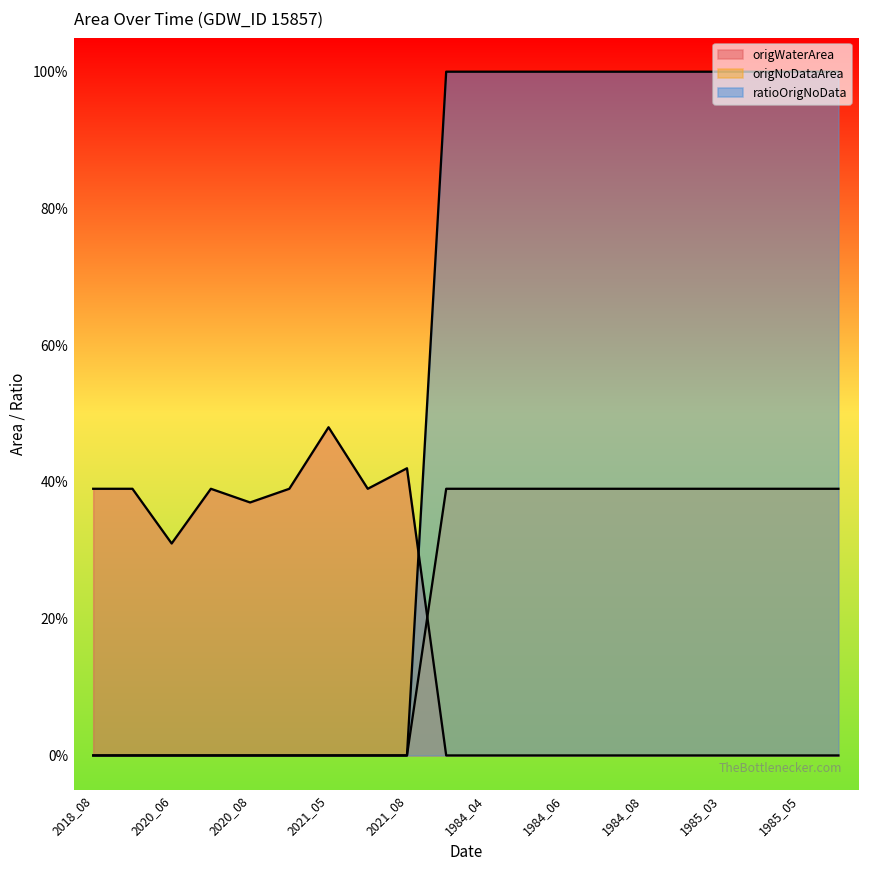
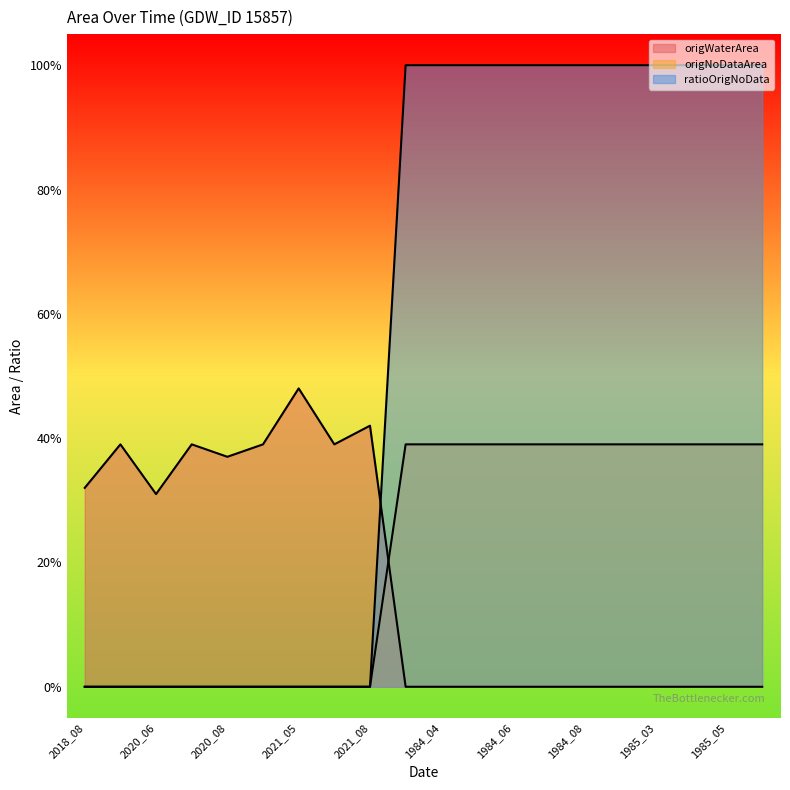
  {
    "origWaterArea": {
-     "2018_08": "39%",
+     "2018_08": "32%",
      "2020_06": "31%",
      "2020_08": "37%",
      "2021_05": "48%",
      "2021_08": "42%",
      "1984_04": "0%",
      "1984_06": "0%",
      "1984_08": "0%",
      "1985_03": "0%",
      "1985_05": "0%"
    },
    "origNoDataArea": {
      "1984_04": "39%",
      "1984_06": "39%",
      "1984_08": "39%",
      "1985_03": "39%",
      "1985_05": "39%"
    },
    "ratioOrigNoData": {
      "1984_04": "100%",
      "1984_06": "100%",
      "1984_08": "100%"
    }
  }
